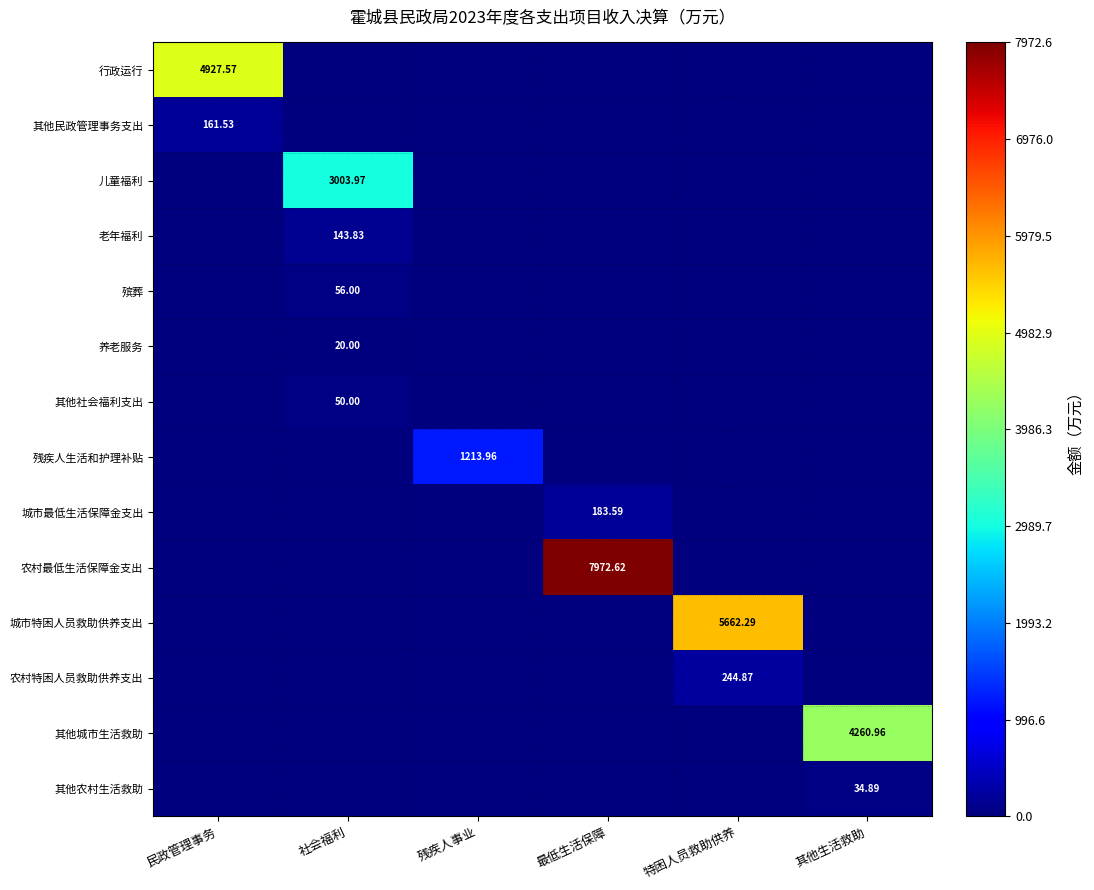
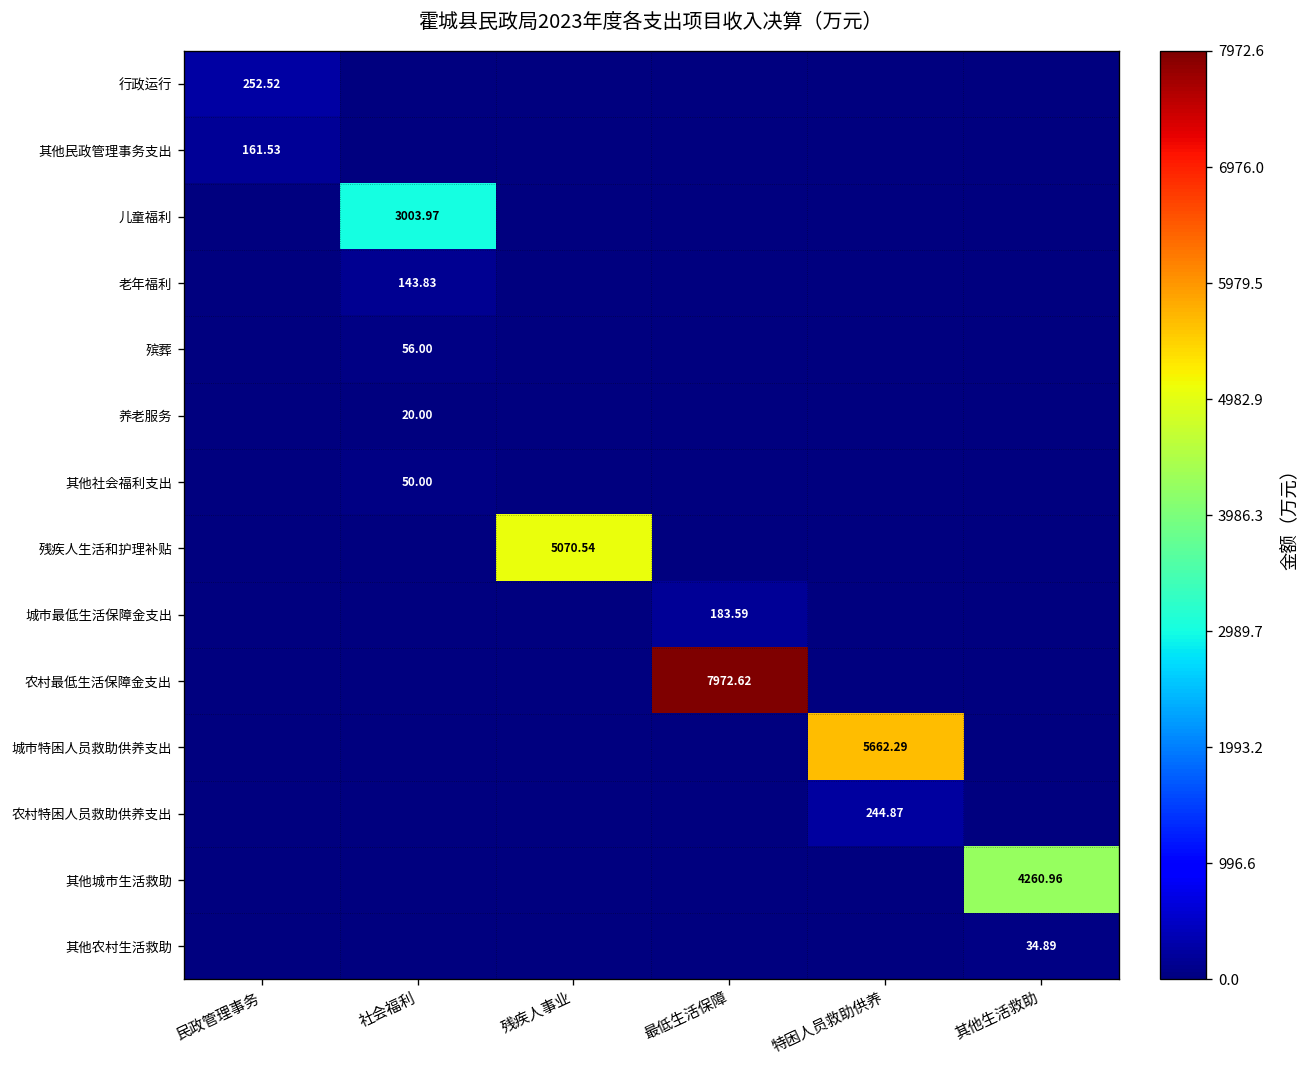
  {
    "行政运行": {
-     "民政管理事务": 4927.57
+     "民政管理事务": 252.52
    },
    "其他民政管理事务支出": {
      "民政管理事务": 161.53
    },
    "儿童福利": {
      "社会福利": 3003.97
    },
    "老年福利": {
      "社会福利": 143.83
    },
    "殡葬": {
      "社会福利": 56.00
    },
    "养老服务": {
      "社会福利": 20.00
    },
    "其他社会福利支出": {
      "社会福利": 50.00
    },
    "残疾人生活和护理补贴": {
-     "残疾人事业": 1213.96
+     "残疾人事业": 5070.54
    },
    "城市最低生活保障金支出": {
      "最低生活保障": 183.59
    },
    "农村最低生活保障金支出": {
      "最低生活保障": 7972.62
    },
    "城市特困人员救助供养支出": {
      "特困人员救助供养": 5662.29
    },
    "农村特困人员救助供养支出": {
      "特困人员救助供养": 244.87
    },
    "其他城市生活救助": {
      "其他生活救助": 4260.96
    },
    "其他农村生活救助": {
      "其他生活救助": 34.89
    }
  }
